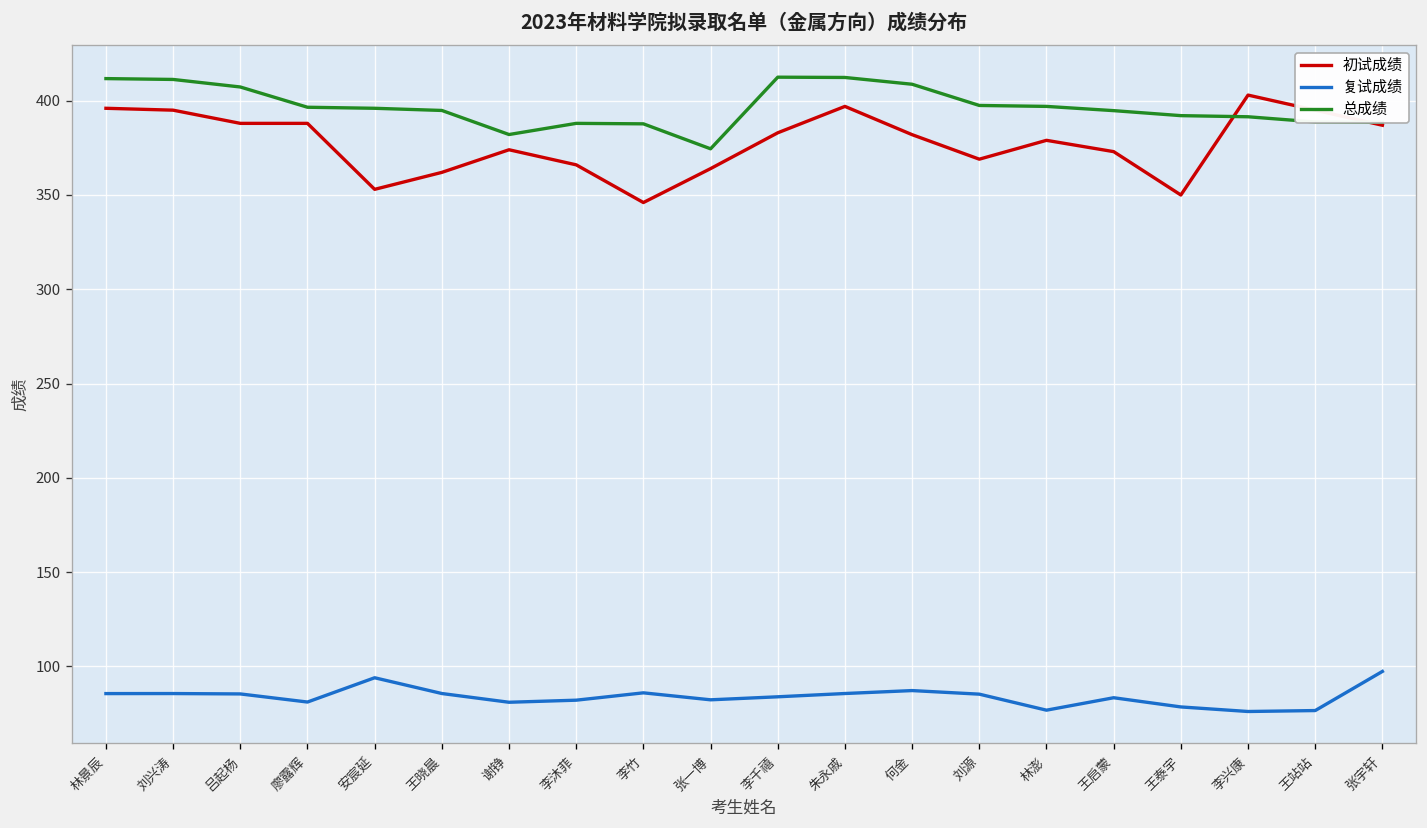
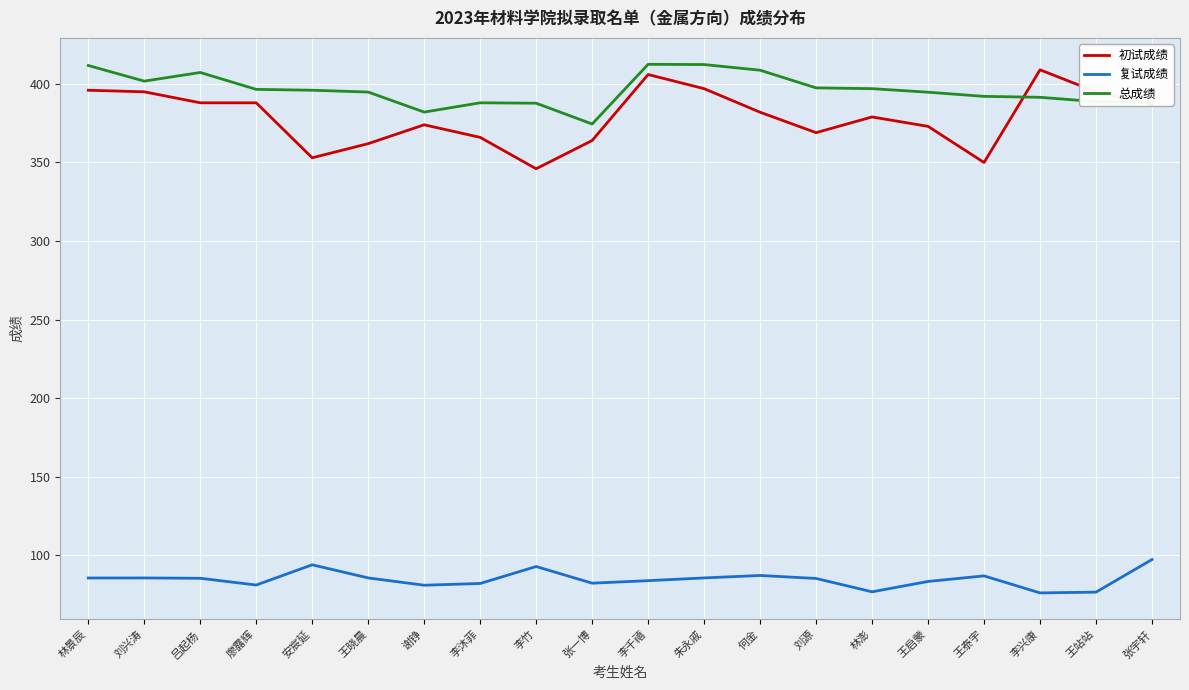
  {
    "初试成绩": {
      "林景辰": 396,
      "刘兴涛": 395,
      "吕起杨": 388,
      "廖露辉": 388,
      "安宸延": 353,
      "王晓晨": 362,
      "谢铮": 374,
      "李沐菲": 366,
      "李竹": 346,
      "张一博": 364,
-     "李千禧": 383,
+     "李千禧": 406,
      "朱永戚": 397,
      "何金": 382,
      "刘源": 369,
      "林澎": 379,
      "王启蒙": 373,
      "王泰宇": 350,
-     "李兴康": 403
+     "李兴康": 409
    },
    "复试成绩": {
      "林景辰": 86,
      "刘兴涛": 86,
      "吕起杨": 85,
      "廖露辉": 81,
      "安宸延": 94,
      "王晓晨": 86,
      "谢铮": 81,
      "李沐菲": 82,
-     "李竹": 86,
+     "李竹": 93,
      "张一博": 82,
      "李千禧": 84,
      "朱永戚": 86,
      "何金": 87,
      "刘源": 85,
      "林澎": 77,
      "王启蒙": 83,
-     "王泰宇": 78,
+     "王泰宇": 87,
      "李兴康": 76,
      "王站站": 77,
      "张宇轩": 97
    },
    "总成绩": {
      "林景辰": 412,
-     "刘兴涛": 411,
+     "刘兴涛": 402,
      "吕起杨": 407,
      "廖露辉": 397,
      "安宸延": 396,
      "王晓晨": 395,
      "谢铮": 382,
      "李沐菲": 388,
      "李竹": 388,
      "张一博": 375,
      "李千禧": 413,
      "朱永戚": 412,
      "何金": 409,
      "刘源": 398,
      "林澎": 397,
      "王启蒙": 395,
      "王泰宇": 392,
      "李兴康": 392
    }
  }
